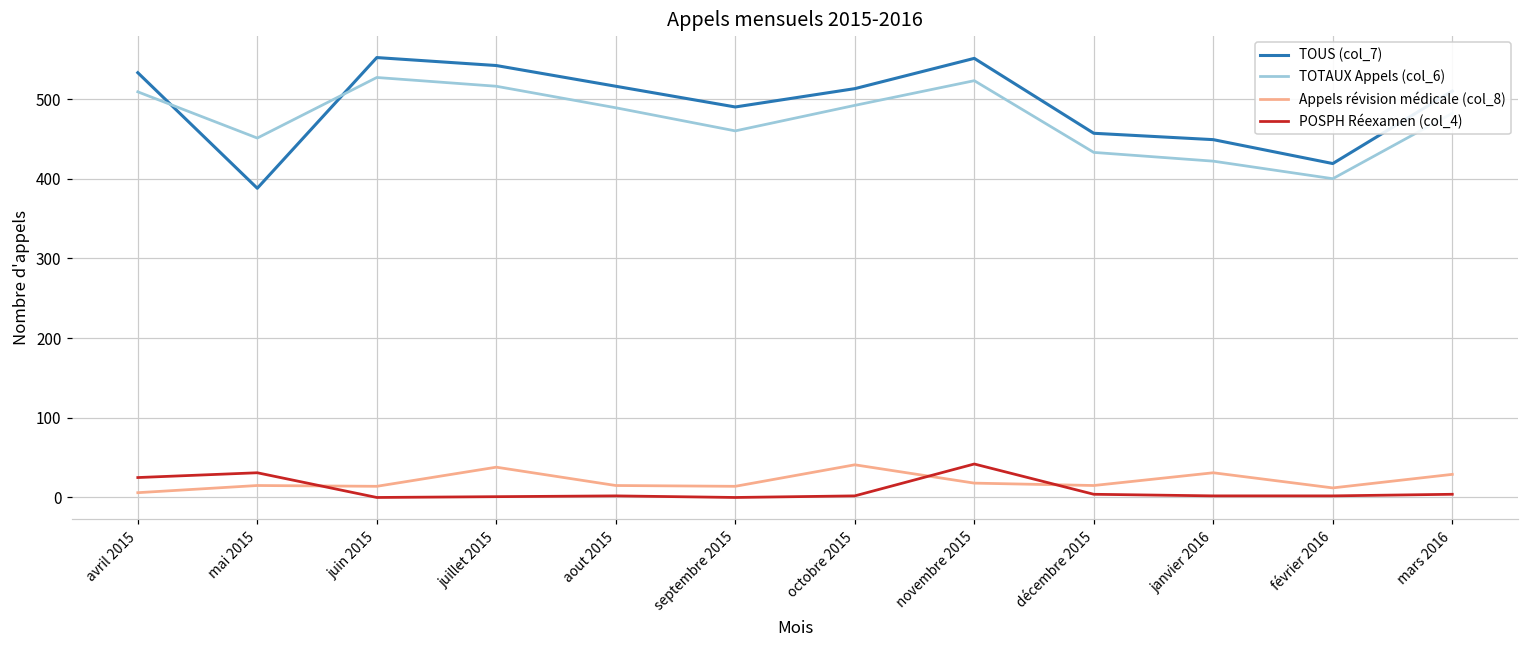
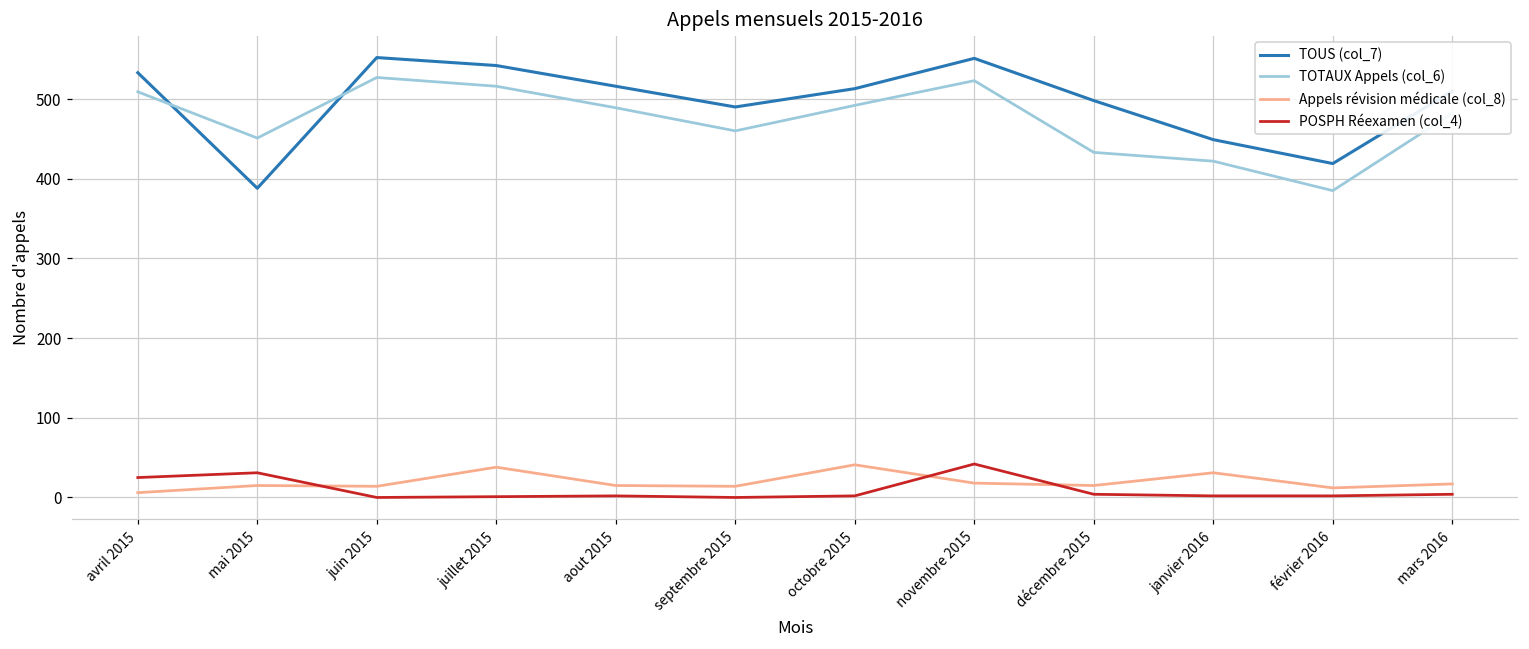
  {
    "TOUS (col_7)": {
      "avril 2015": 530,
      "mai 2015": 390,
      "juin 2015": 550,
      "juillet 2015": 540,
      "aout 2015": 520,
      "septembre 2015": 490,
      "octobre 2015": 510,
      "novembre 2015": 550,
-     "décembre 2015": 460,
+     "décembre 2015": 500,
      "janvier 2016": 450,
      "février 2016": 420
    },
    "TOTAUX Appels (col_6)": {
      "avril 2015": 510,
      "mai 2015": 450,
      "juin 2015": 530,
      "juillet 2015": 520,
      "aout 2015": 490,
      "septembre 2015": 460,
      "octobre 2015": 490,
      "novembre 2015": 520,
      "décembre 2015": 430,
      "janvier 2016": 420,
-     "février 2016": 400
+     "février 2016": 390
    },
    "Appels révision médicale (col_8)": {
      "avril 2015": 10,
      "mai 2015": 20,
      "juin 2015": 10,
      "juillet 2015": 40,
      "aout 2015": 20,
      "septembre 2015": 10,
      "octobre 2015": 40,
      "novembre 2015": 20,
      "décembre 2015": 20,
      "janvier 2016": 30,
      "février 2016": 10,
-     "mars 2016": 30
+     "mars 2016": 20
    },
    "POSPH Réexamen (col_4)": {
      "avril 2015": 30,
      "mai 2015": 30,
      "juin 2015": 0,
      "juillet 2015": 0,
      "aout 2015": 0,
      "septembre 2015": 0,
      "octobre 2015": 0,
      "novembre 2015": 40,
      "décembre 2015": 0,
      "janvier 2016": 0,
      "février 2016": 0,
      "mars 2016": 0
    }
  }
